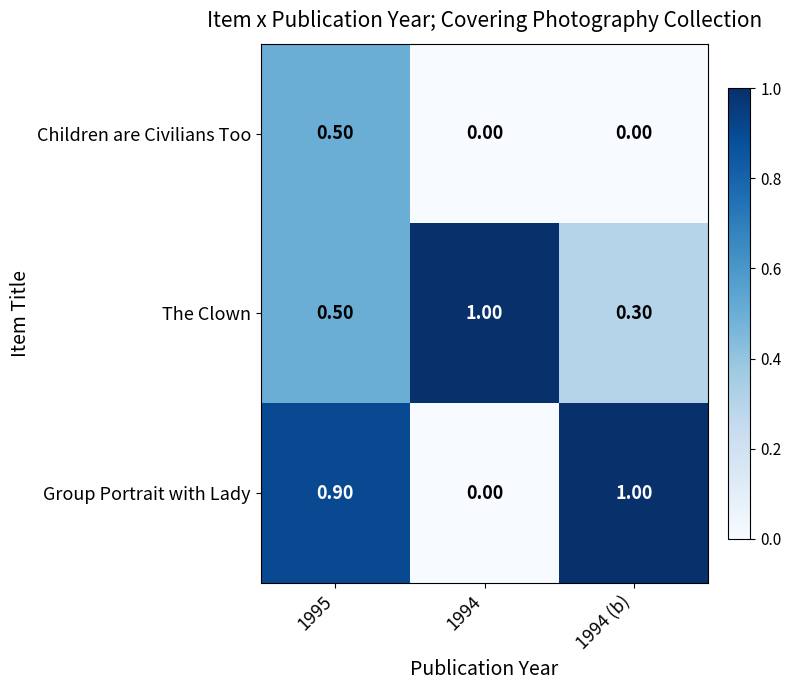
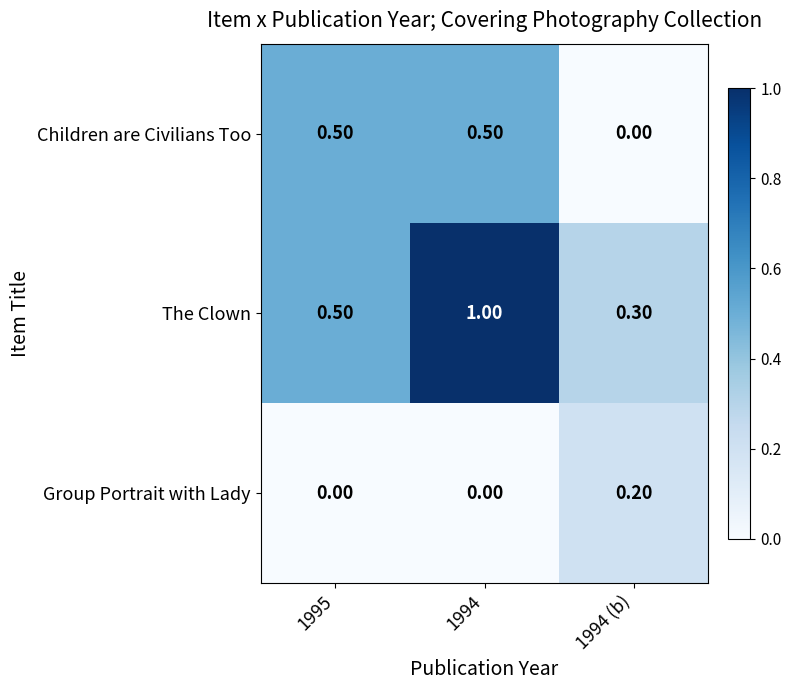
  {
    "Children are Civilians Too": {
      "1995": 0.50,
-     "1994": 0.00,
+     "1994": 0.50,
      "1994 (b)": 0.00
    },
    "The Clown": {
      "1995": 0.50,
      "1994": 1.00,
      "1994 (b)": 0.30
    },
    "Group Portrait with Lady": {
-     "1995": 0.90,
+     "1995": 0.00,
      "1994": 0.00,
-     "1994 (b)": 1.00
+     "1994 (b)": 0.20
    }
  }
